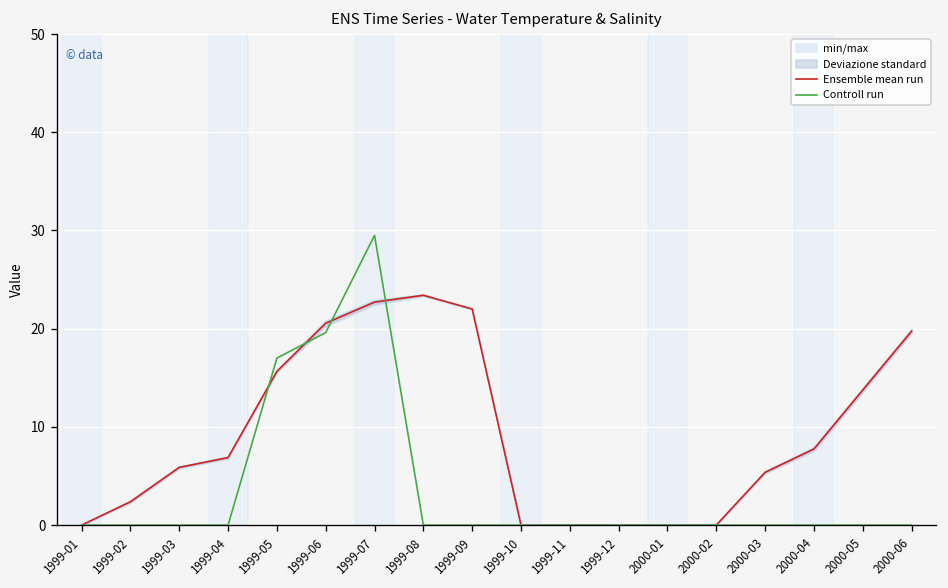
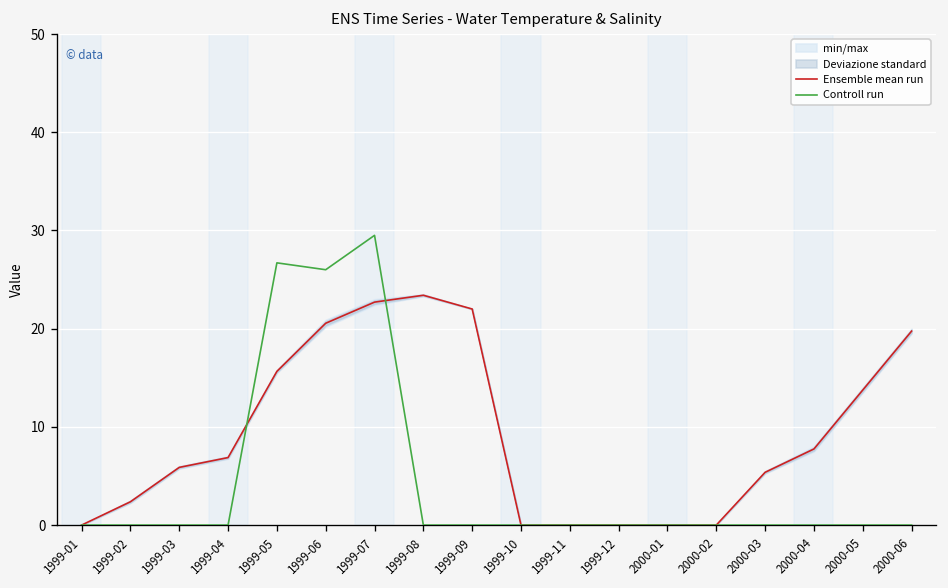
  {
    "Controll run": {
      "1999-02": 0,
      "1999-03": 0,
      "1999-04": 0,
-     "1999-05": 17,
-     "1999-06": 20,
+     "1999-05": 27,
+     "1999-06": 26,
      "1999-07": 30,
      "1999-08": 0,
      "1999-09": 0,
      "2000-03": 0,
      "2000-04": 0,
      "2000-05": 0,
      "2000-06": 0
    }
  }
